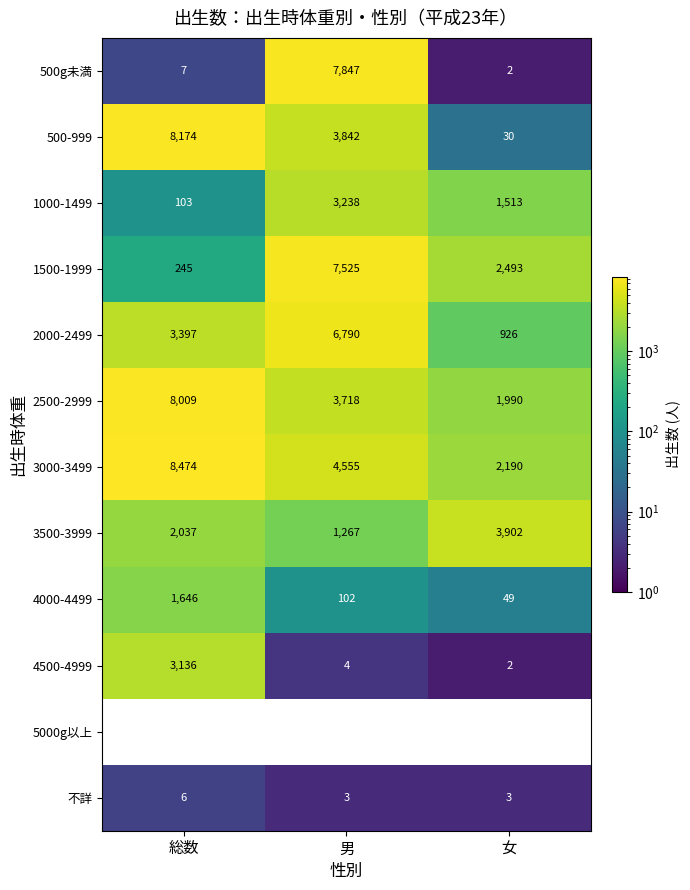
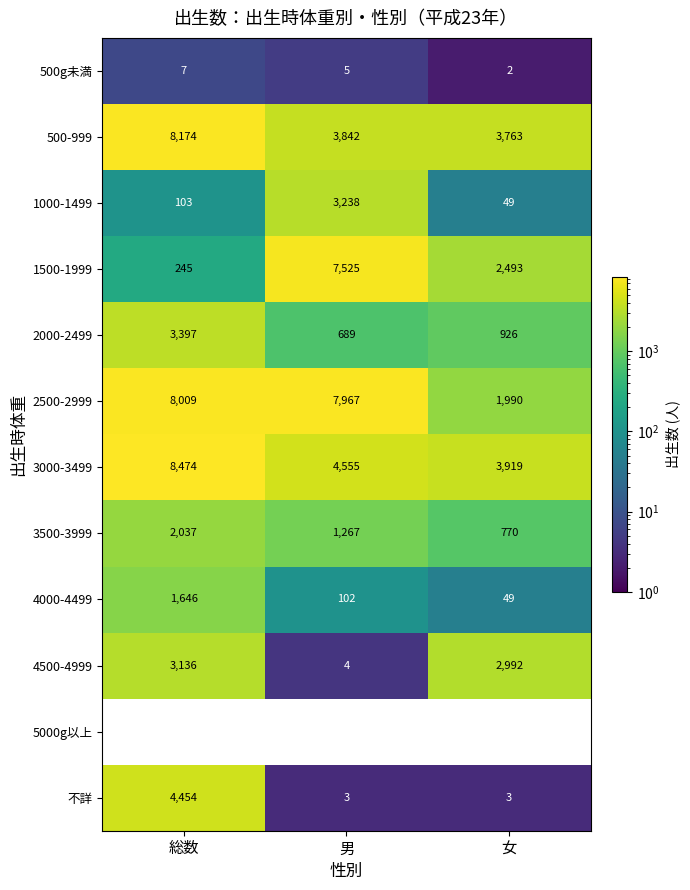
  {
    "500g未満": {
      "総数": "7",
-     "男": "7,847",
+     "男": "5",
      "女": "2"
    },
    "500-999": {
      "総数": "8,174",
      "男": "3,842",
-     "女": "30"
+     "女": "3,763"
    },
    "1000-1499": {
      "総数": "103",
      "男": "3,238",
-     "女": "1,513"
+     "女": "49"
    },
    "1500-1999": {
      "総数": "245",
      "男": "7,525",
      "女": "2,493"
    },
    "2000-2499": {
      "総数": "3,397",
-     "男": "6,790",
+     "男": "689",
      "女": "926"
    },
    "2500-2999": {
      "総数": "8,009",
-     "男": "3,718",
+     "男": "7,967",
      "女": "1,990"
    },
    "3000-3499": {
      "総数": "8,474",
      "男": "4,555",
-     "女": "2,190"
+     "女": "3,919"
    },
    "3500-3999": {
      "総数": "2,037",
      "男": "1,267",
-     "女": "3,902"
+     "女": "770"
    },
    "4000-4499": {
      "総数": "1,646",
      "男": "102",
      "女": "49"
    },
    "4500-4999": {
      "総数": "3,136",
      "男": "4",
-     "女": "2"
+     "女": "2,992"
    },
    "不詳": {
-     "総数": "6",
+     "総数": "4,454",
      "男": "3",
      "女": "3"
    }
  }
